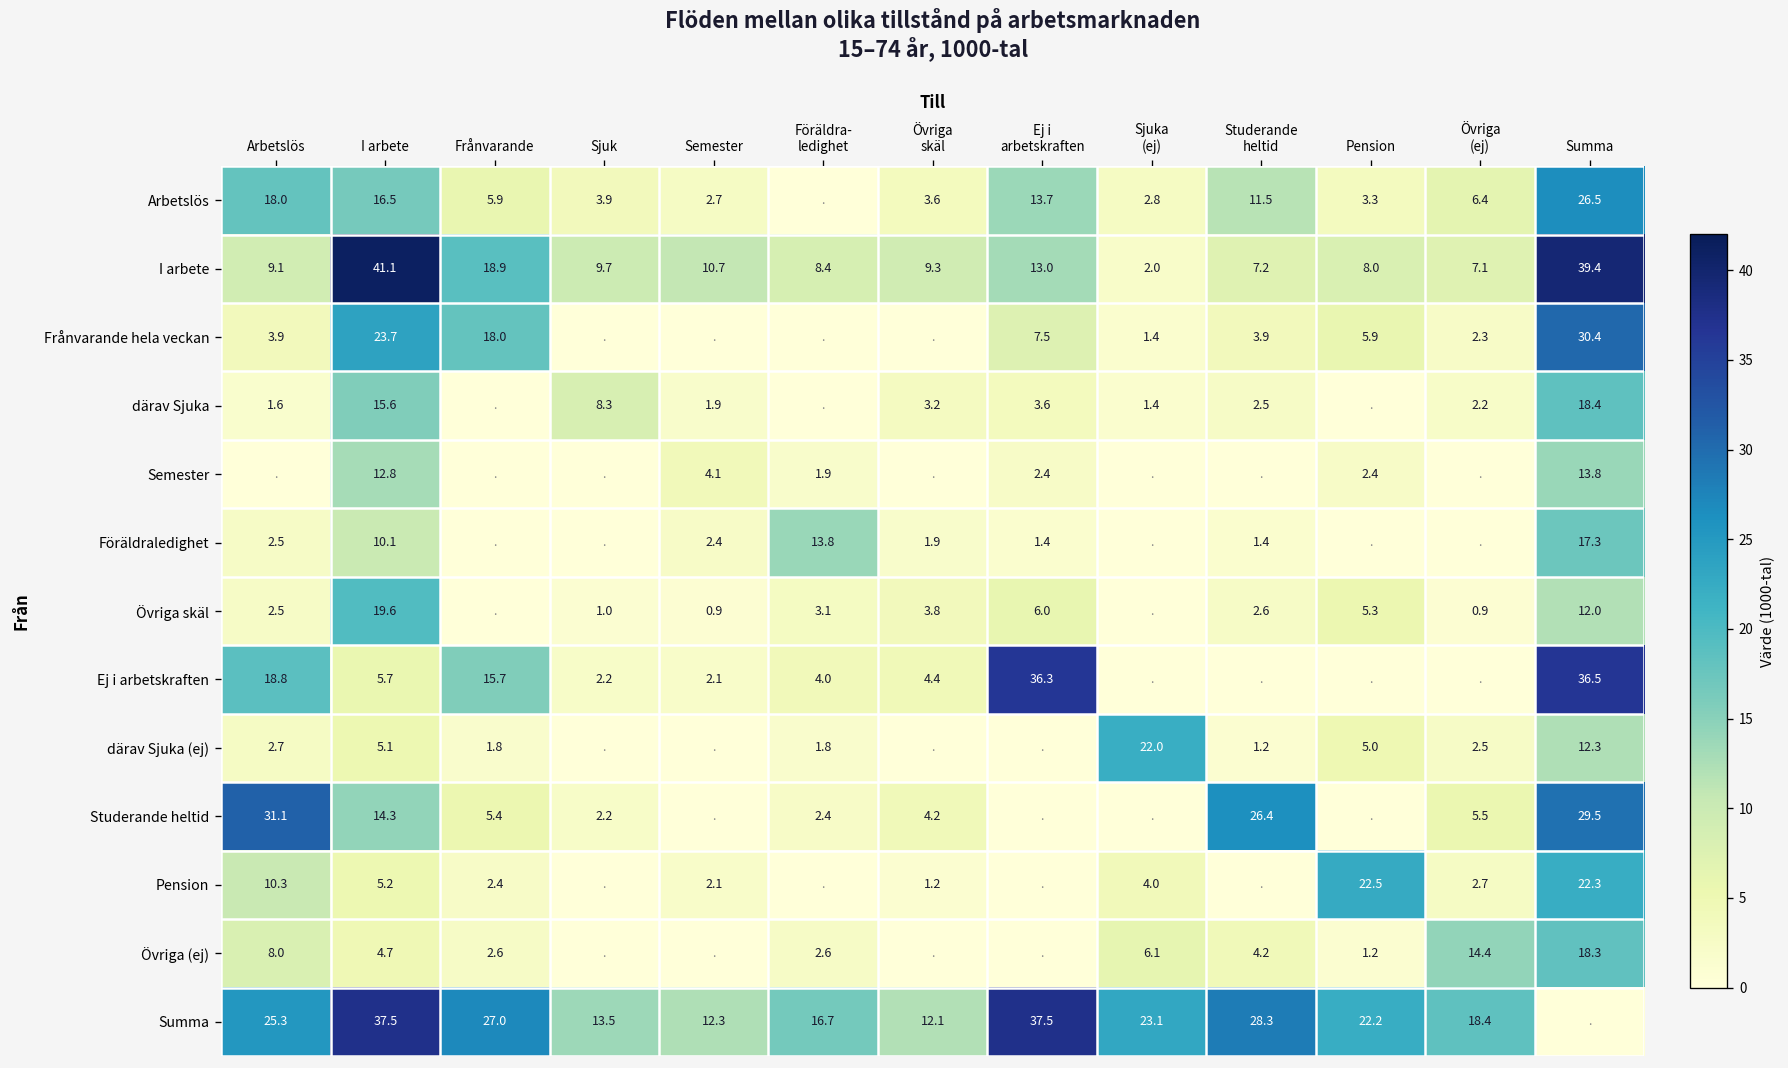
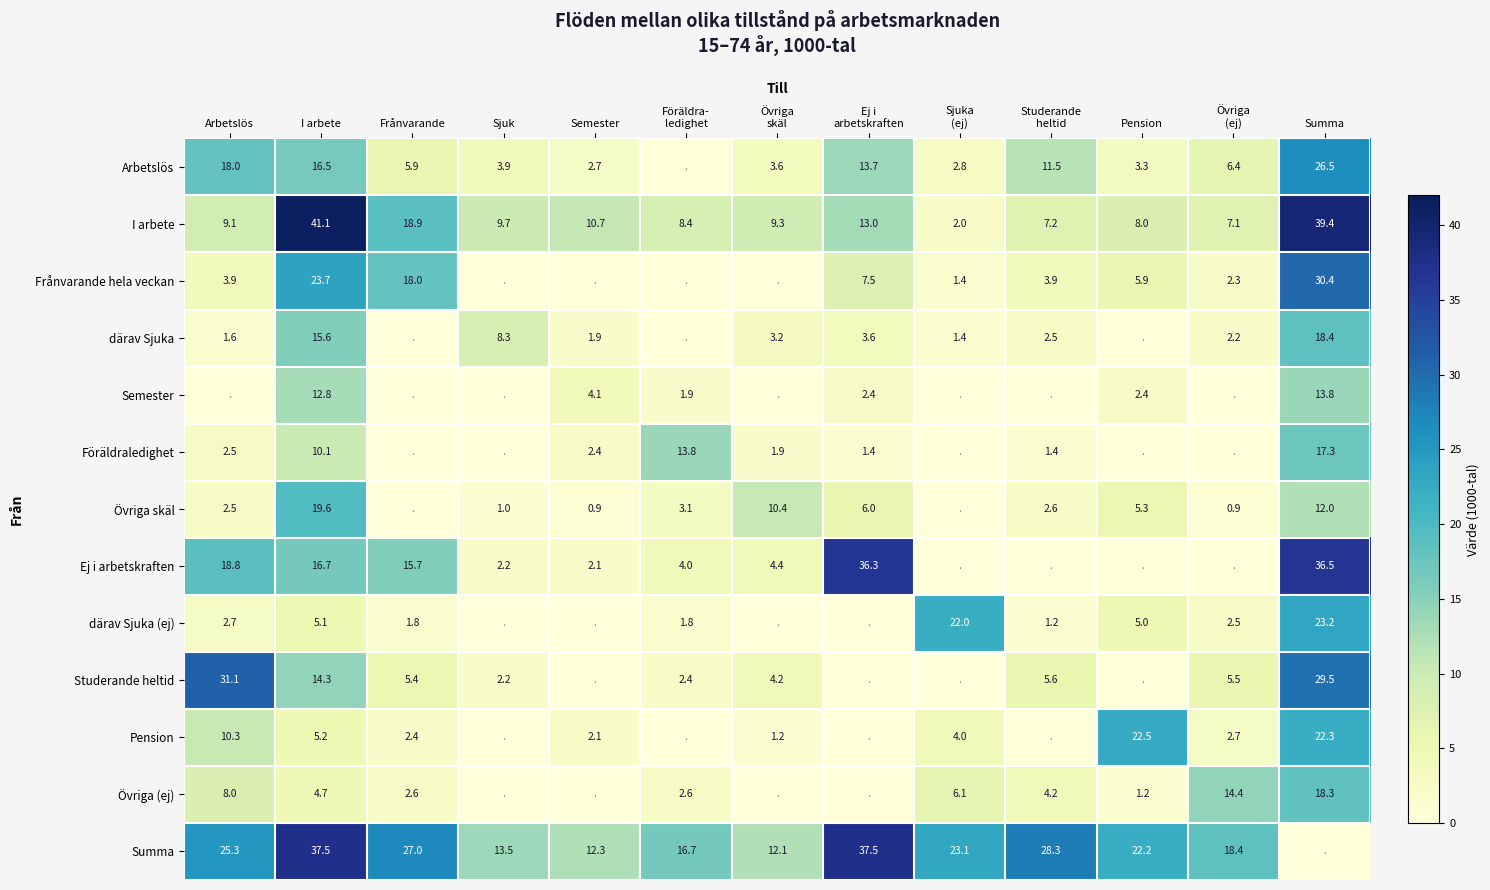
  {
    "Arbetslös": {
      "Arbetslös": 18.0,
      "I arbete": 16.5,
      "Frånvarande": 5.9,
      "Sjuk": 3.9,
      "Semester": 2.7,
      "Övriga skäl": 3.6,
      "Ej i arbetskraften": 13.7,
      "Sjuka (ej)": 2.8,
      "Studerande heltid": 11.5,
      "Pension": 3.3,
      "Övriga (ej)": 6.4,
      "Summa": 26.5
    },
    "I arbete": {
      "Arbetslös": 9.1,
      "I arbete": 41.1,
      "Frånvarande": 18.9,
      "Sjuk": 9.7,
      "Semester": 10.7,
      "Föräldra- ledighet": 8.4,
      "Övriga skäl": 9.3,
      "Ej i arbetskraften": 13.0,
      "Sjuka (ej)": 2.0,
      "Studerande heltid": 7.2,
      "Pension": 8.0,
      "Övriga (ej)": 7.1,
      "Summa": 39.4
    },
    "Frånvarande hela veckan": {
      "Arbetslös": 3.9,
      "I arbete": 23.7,
      "Frånvarande": 18.0,
      "Ej i arbetskraften": 7.5,
      "Sjuka (ej)": 1.4,
      "Studerande heltid": 3.9,
      "Pension": 5.9,
      "Övriga (ej)": 2.3,
      "Summa": 30.4
    },
    "därav Sjuka": {
      "Arbetslös": 1.6,
      "I arbete": 15.6,
      "Sjuk": 8.3,
      "Semester": 1.9,
      "Övriga skäl": 3.2,
      "Ej i arbetskraften": 3.6,
      "Sjuka (ej)": 1.4,
      "Studerande heltid": 2.5,
      "Övriga (ej)": 2.2,
      "Summa": 18.4
    },
    "Semester": {
      "I arbete": 12.8,
      "Semester": 4.1,
      "Föräldra- ledighet": 1.9,
      "Ej i arbetskraften": 2.4,
      "Pension": 2.4,
      "Summa": 13.8
    },
    "Föräldraledighet": {
      "Arbetslös": 2.5,
      "I arbete": 10.1,
      "Semester": 2.4,
      "Föräldra- ledighet": 13.8,
      "Övriga skäl": 1.9,
      "Ej i arbetskraften": 1.4,
      "Studerande heltid": 1.4,
      "Summa": 17.3
    },
    "Övriga skäl": {
      "Arbetslös": 2.5,
      "I arbete": 19.6,
      "Sjuk": 1.0,
      "Semester": 0.9,
      "Föräldra- ledighet": 3.1,
-     "Övriga skäl": 3.8,
+     "Övriga skäl": 10.4,
      "Ej i arbetskraften": 6.0,
      "Studerande heltid": 2.6,
      "Pension": 5.3,
      "Övriga (ej)": 0.9,
      "Summa": 12.0
    },
    "Ej i arbetskraften": {
      "Arbetslös": 18.8,
-     "I arbete": 5.7,
+     "I arbete": 16.7,
      "Frånvarande": 15.7,
      "Sjuk": 2.2,
      "Semester": 2.1,
      "Föräldra- ledighet": 4.0,
      "Övriga skäl": 4.4,
      "Ej i arbetskraften": 36.3,
      "Summa": 36.5
    },
    "därav Sjuka (ej)": {
      "Arbetslös": 2.7,
      "I arbete": 5.1,
      "Frånvarande": 1.8,
      "Föräldra- ledighet": 1.8,
      "Sjuka (ej)": 22.0,
      "Studerande heltid": 1.2,
      "Pension": 5.0,
      "Övriga (ej)": 2.5,
-     "Summa": 12.3
+     "Summa": 23.2
    },
    "Studerande heltid": {
      "Arbetslös": 31.1,
      "I arbete": 14.3,
      "Frånvarande": 5.4,
      "Sjuk": 2.2,
      "Föräldra- ledighet": 2.4,
      "Övriga skäl": 4.2,
-     "Studerande heltid": 26.4,
+     "Studerande heltid": 5.6,
      "Övriga (ej)": 5.5,
      "Summa": 29.5
    },
    "Pension": {
      "Arbetslös": 10.3,
      "I arbete": 5.2,
      "Frånvarande": 2.4,
      "Semester": 2.1,
      "Övriga skäl": 1.2,
      "Sjuka (ej)": 4.0,
      "Pension": 22.5,
      "Övriga (ej)": 2.7,
      "Summa": 22.3
    },
    "Övriga (ej)": {
      "Arbetslös": 8.0,
      "I arbete": 4.7,
      "Frånvarande": 2.6,
      "Föräldra- ledighet": 2.6,
      "Sjuka (ej)": 6.1,
      "Studerande heltid": 4.2,
      "Pension": 1.2,
      "Övriga (ej)": 14.4,
      "Summa": 18.3
    },
    "Summa": {
      "Arbetslös": 25.3,
      "I arbete": 37.5,
      "Frånvarande": 27.0,
      "Sjuk": 13.5,
      "Semester": 12.3,
      "Föräldra- ledighet": 16.7,
      "Övriga skäl": 12.1,
      "Ej i arbetskraften": 37.5,
      "Sjuka (ej)": 23.1,
      "Studerande heltid": 28.3,
      "Pension": 22.2,
      "Övriga (ej)": 18.4
    }
  }
